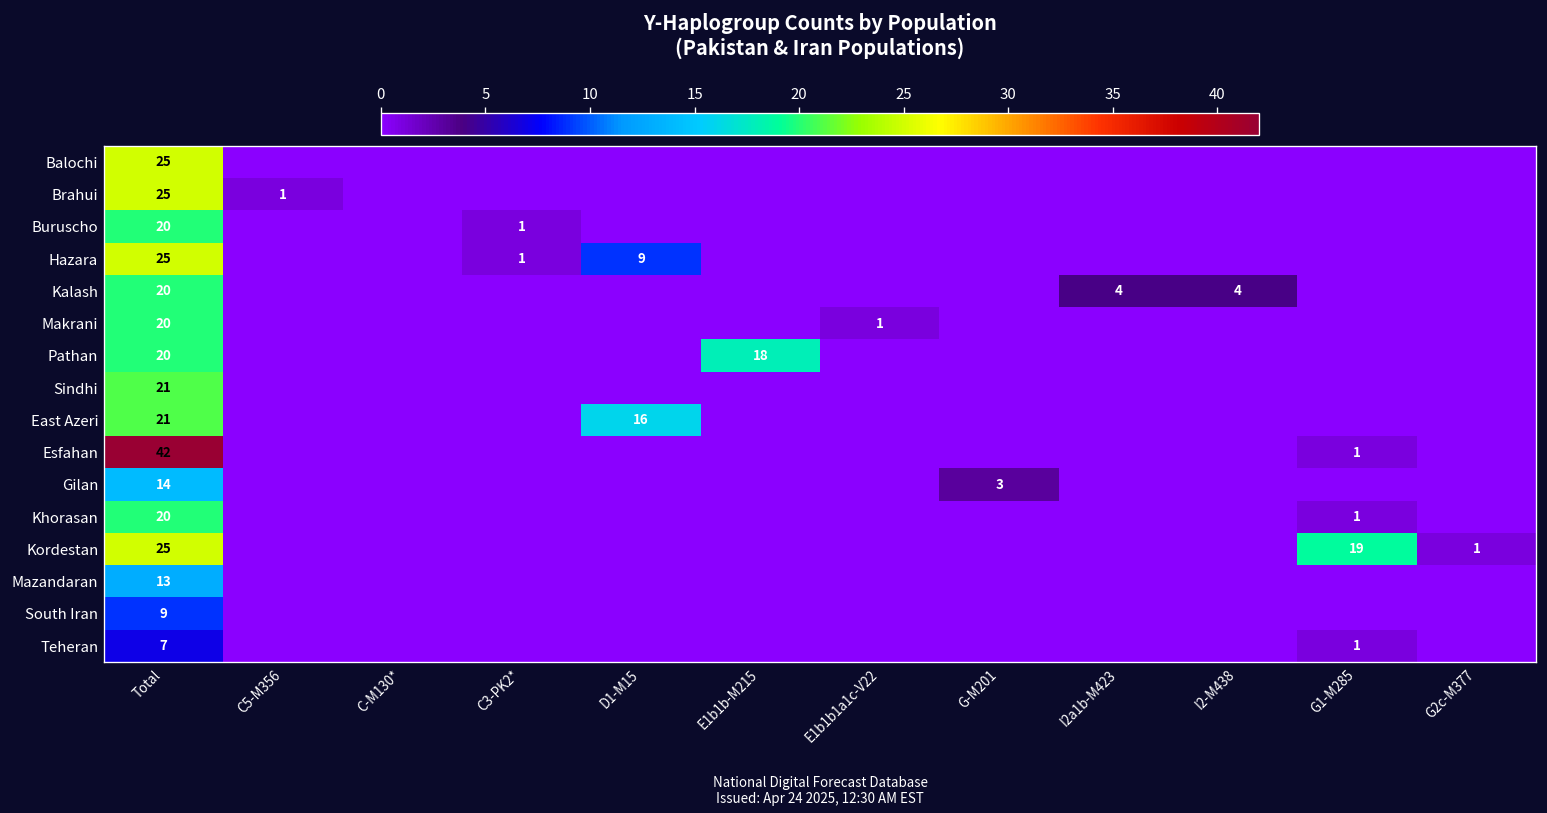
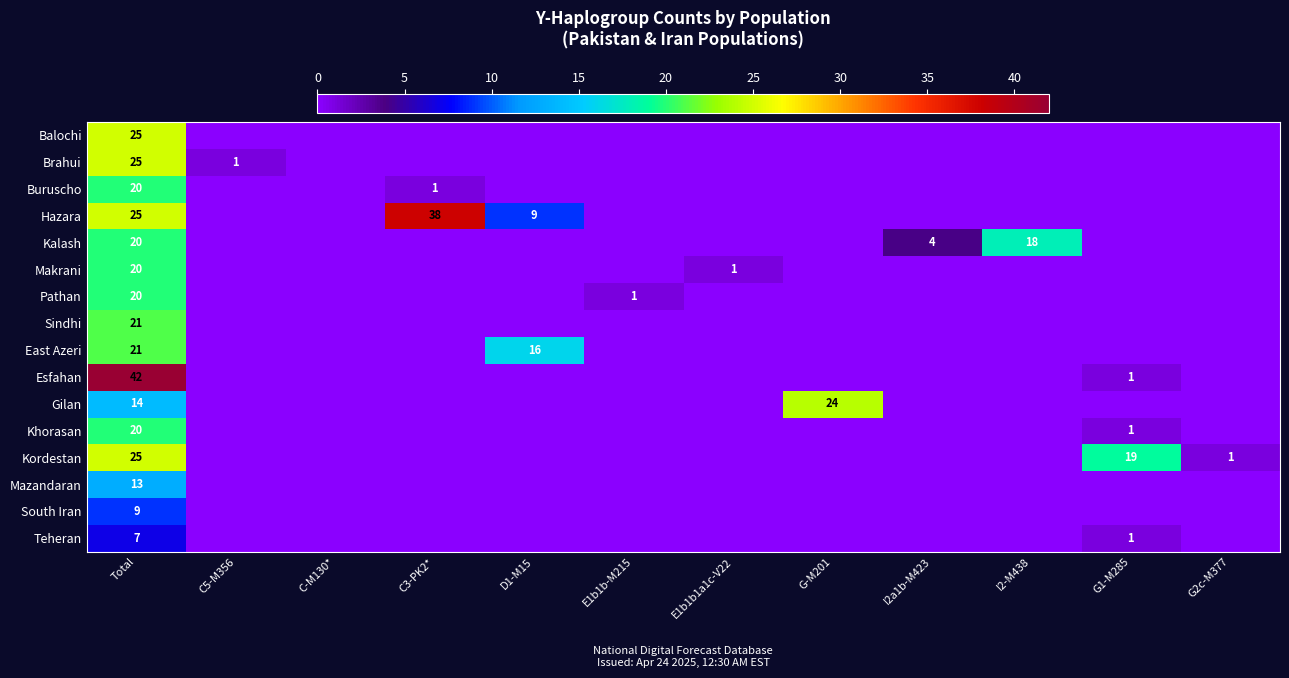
  {
    "Balochi": {
      "Total": 25
    },
    "Brahui": {
      "Total": 25,
      "C5-M356": 1
    },
    "Buruscho": {
      "Total": 20,
      "C3-PK2*": 1
    },
    "Hazara": {
      "Total": 25,
-     "C3-PK2*": 1,
+     "C3-PK2*": 38,
      "D1-M15": 9
    },
    "Kalash": {
      "Total": 20,
      "I2a1b-M423": 4,
-     "I2-M438": 4
+     "I2-M438": 18
    },
    "Makrani": {
      "Total": 20,
      "E1b1b1a1c-V22": 1
    },
    "Pathan": {
      "Total": 20,
-     "E1b1b-M215": 18
+     "E1b1b-M215": 1
    },
    "Sindhi": {
      "Total": 21
    },
    "East Azeri": {
      "Total": 21,
      "D1-M15": 16
    },
    "Esfahan": {
      "Total": 42,
      "G1-M285": 1
    },
    "Gilan": {
      "Total": 14,
-     "G-M201": 3
+     "G-M201": 24
    },
    "Khorasan": {
      "Total": 20,
      "G1-M285": 1
    },
    "Kordestan": {
      "Total": 25,
      "G1-M285": 19,
      "G2c-M377": 1
    },
    "Mazandaran": {
      "Total": 13
    },
    "South Iran": {
      "Total": 9
    },
    "Teheran": {
      "Total": 7,
      "G1-M285": 1
    }
  }
